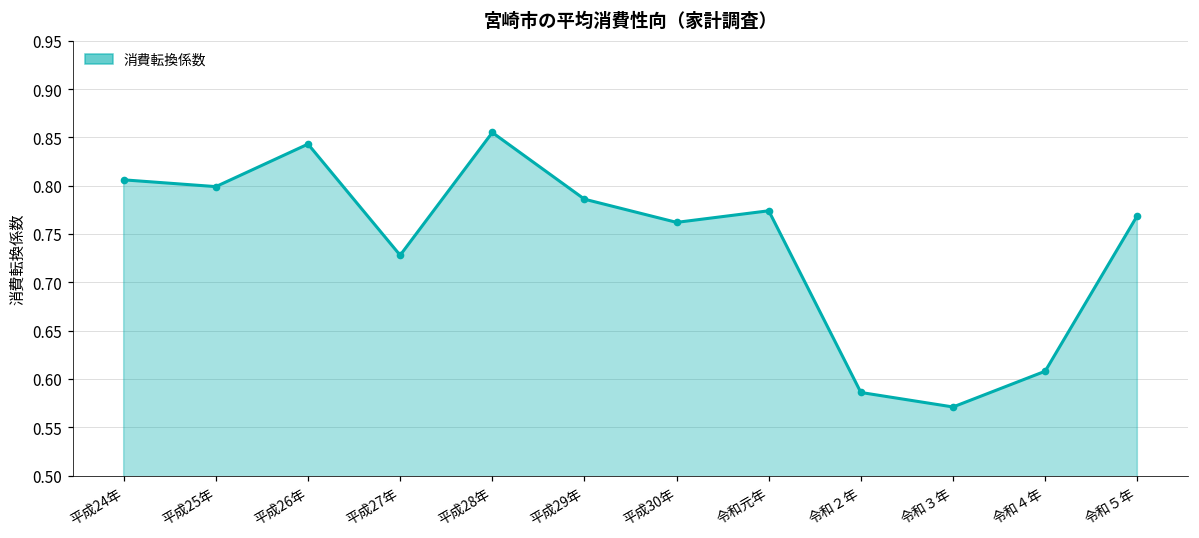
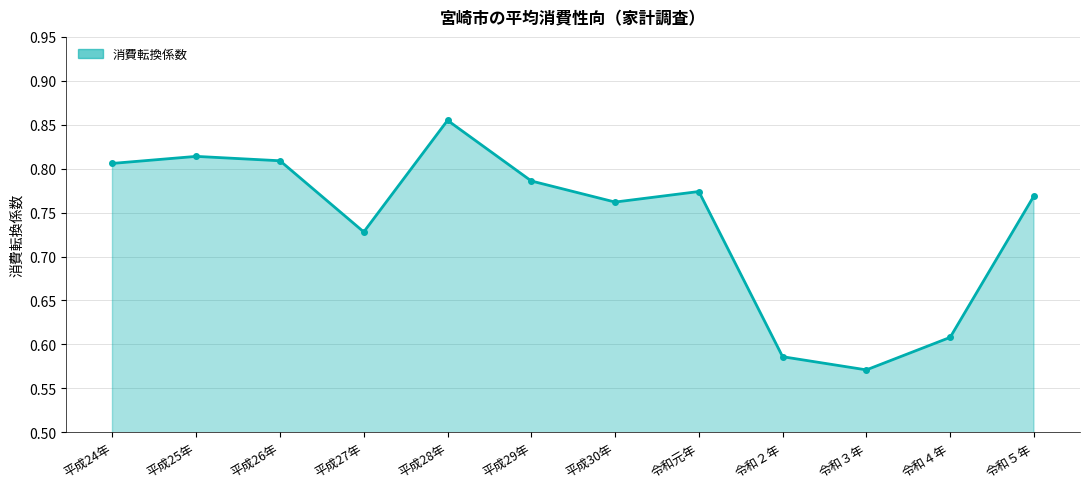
  {
    "平成24年": 0.81,
-   "平成25年": 0.80,
-   "平成26年": 0.84,
+   "平成25年": 0.81,
+   "平成26年": 0.81,
    "平成27年": 0.73,
    "平成28年": 0.86,
    "平成29年": 0.79,
    "平成30年": 0.76,
    "令和元年": 0.77,
    "令和２年": 0.59,
    "令和３年": 0.57,
    "令和４年": 0.61,
    "令和５年": 0.77
  }
